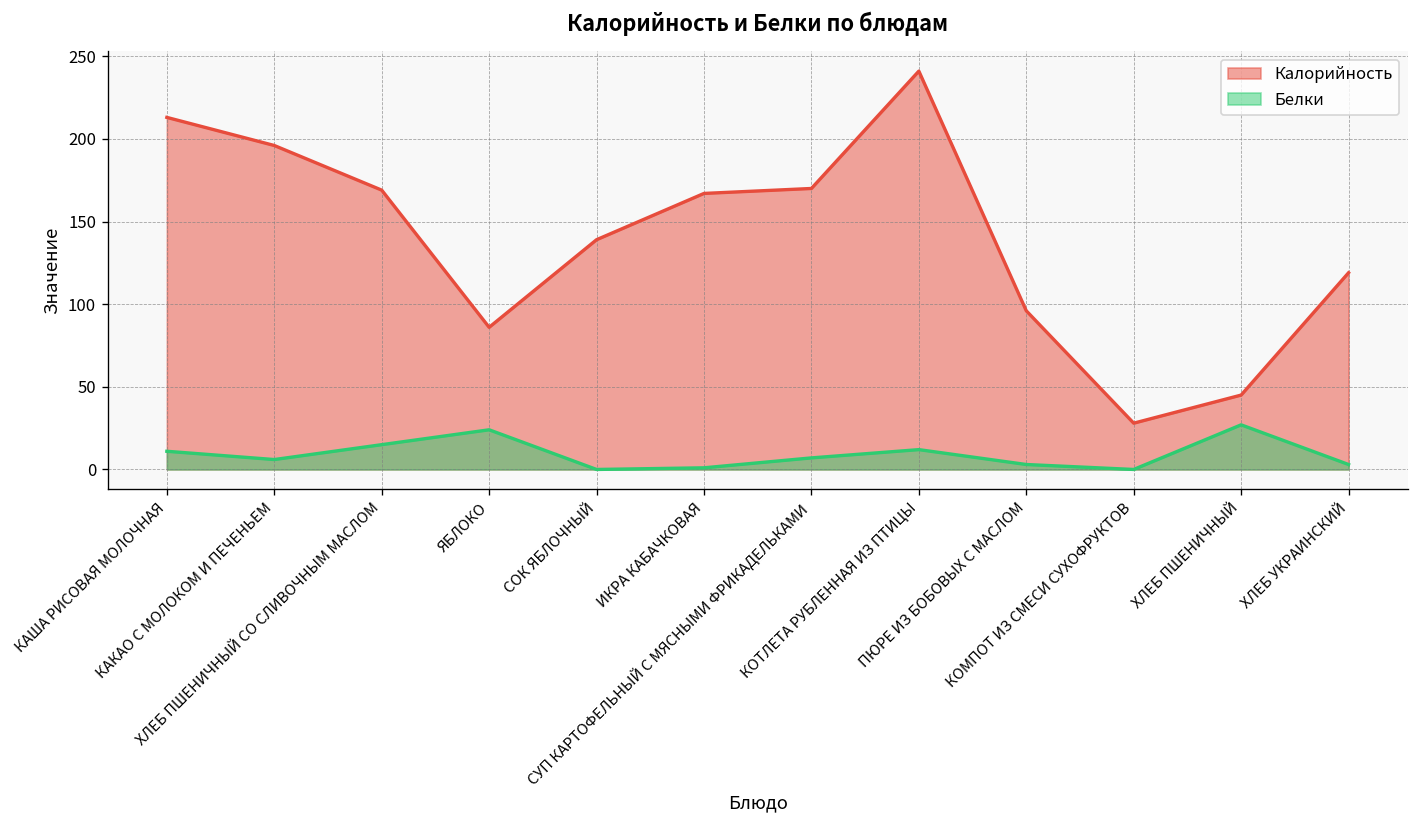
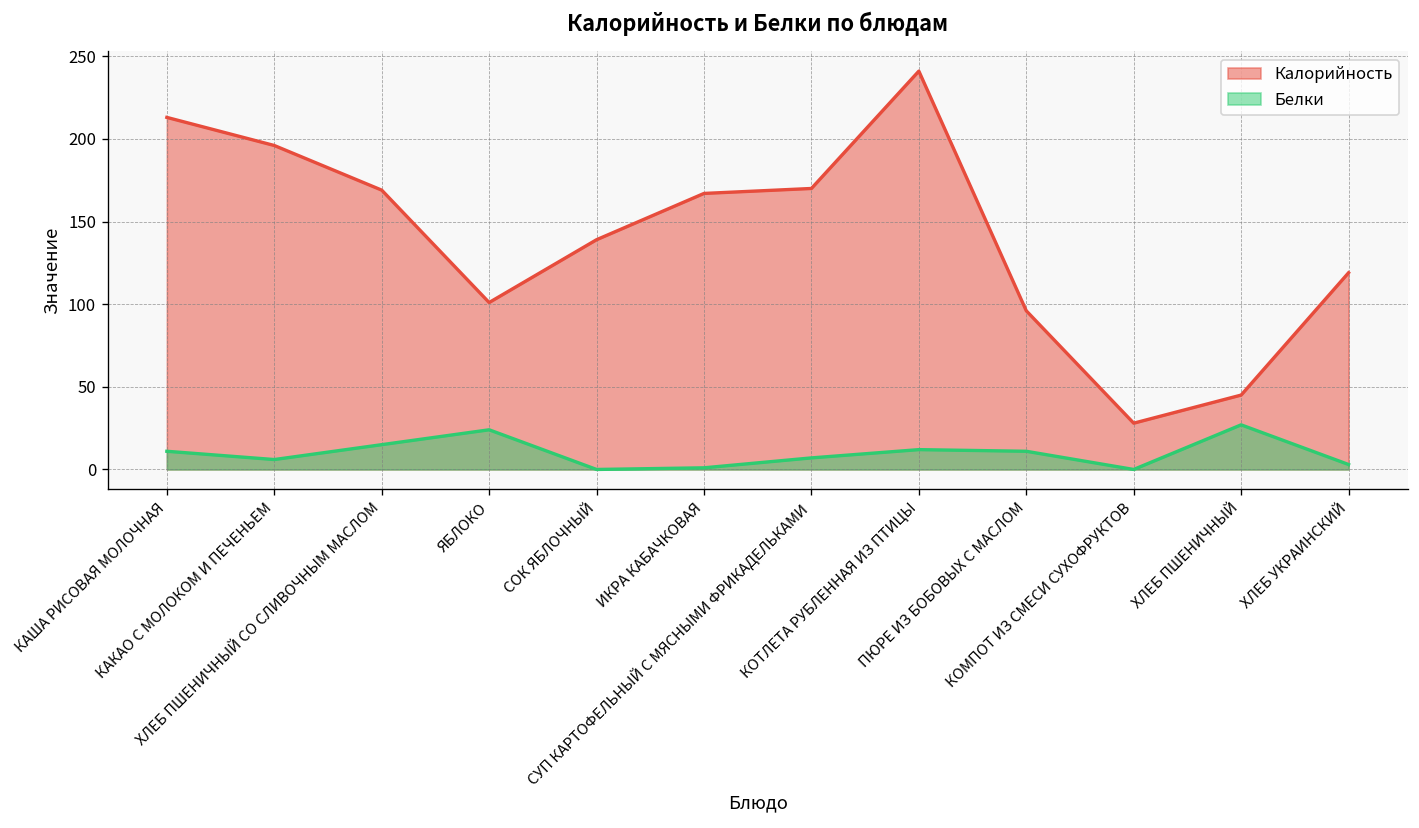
  {
    "Калорийность": {
      "КАША РИСОВАЯ МОЛОЧНАЯ": 213,
      "КАКАО С МОЛОКОМ И ПЕЧЕНЬЕМ": 196,
      "ХЛЕБ ПШЕНИЧНЫЙ СО СЛИВОЧНЫМ МАСЛОМ": 169,
-     "ЯБЛОКО": 86,
+     "ЯБЛОКО": 101,
      "СОК ЯБЛОЧНЫЙ": 139,
      "ИКРА КАБАЧКОВАЯ": 167,
      "СУП КАРТОФЕЛЬНЫЙ С МЯСНЫМИ ФРИКАДЕЛЬКАМИ": 170,
      "КОТЛЕТА РУБЛЕННАЯ ИЗ ПТИЦЫ": 241,
      "ПЮРЕ ИЗ БОБОВЫХ С МАСЛОМ": 96,
      "КОМПОТ ИЗ СМЕСИ СУХОФРУКТОВ": 28,
      "ХЛЕБ ПШЕНИЧНЫЙ": 45,
      "ХЛЕБ УКРАИНСКИЙ": 119
    },
    "Белки": {
      "КАША РИСОВАЯ МОЛОЧНАЯ": 11,
      "КАКАО С МОЛОКОМ И ПЕЧЕНЬЕМ": 6,
      "ХЛЕБ ПШЕНИЧНЫЙ СО СЛИВОЧНЫМ МАСЛОМ": 15,
      "ЯБЛОКО": 24,
      "СОК ЯБЛОЧНЫЙ": 0,
      "ИКРА КАБАЧКОВАЯ": 1,
      "СУП КАРТОФЕЛЬНЫЙ С МЯСНЫМИ ФРИКАДЕЛЬКАМИ": 7,
      "КОТЛЕТА РУБЛЕННАЯ ИЗ ПТИЦЫ": 12,
-     "ПЮРЕ ИЗ БОБОВЫХ С МАСЛОМ": 3,
+     "ПЮРЕ ИЗ БОБОВЫХ С МАСЛОМ": 11,
      "КОМПОТ ИЗ СМЕСИ СУХОФРУКТОВ": 0,
      "ХЛЕБ ПШЕНИЧНЫЙ": 27,
      "ХЛЕБ УКРАИНСКИЙ": 3
    }
  }
